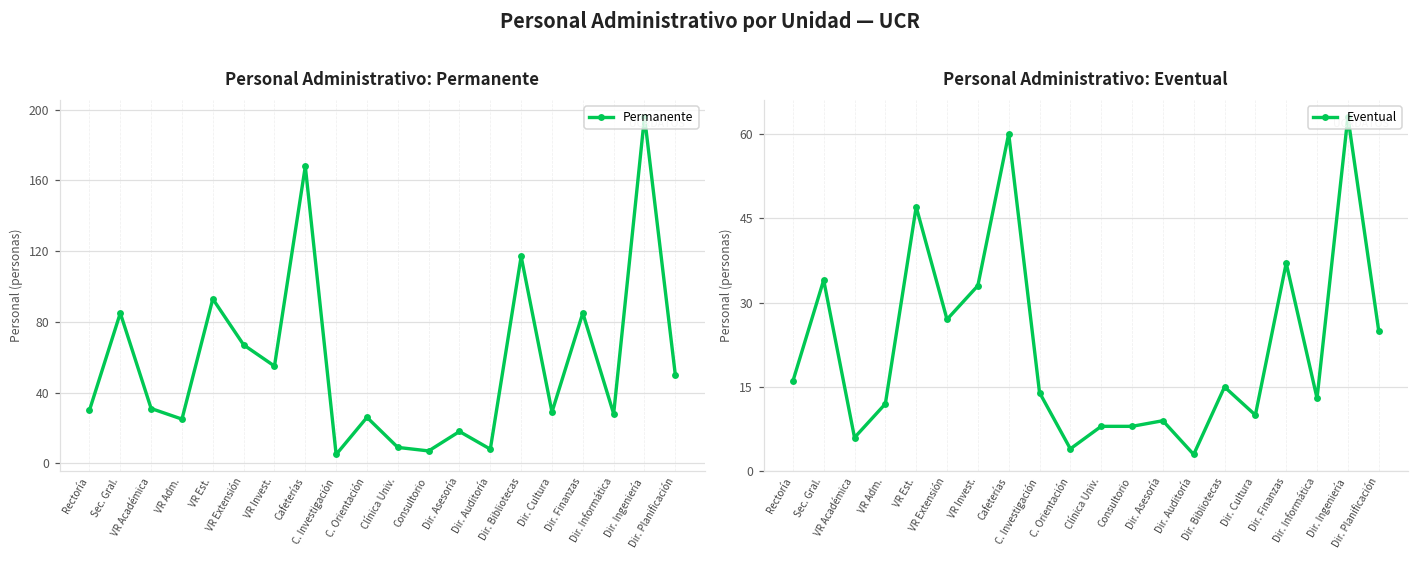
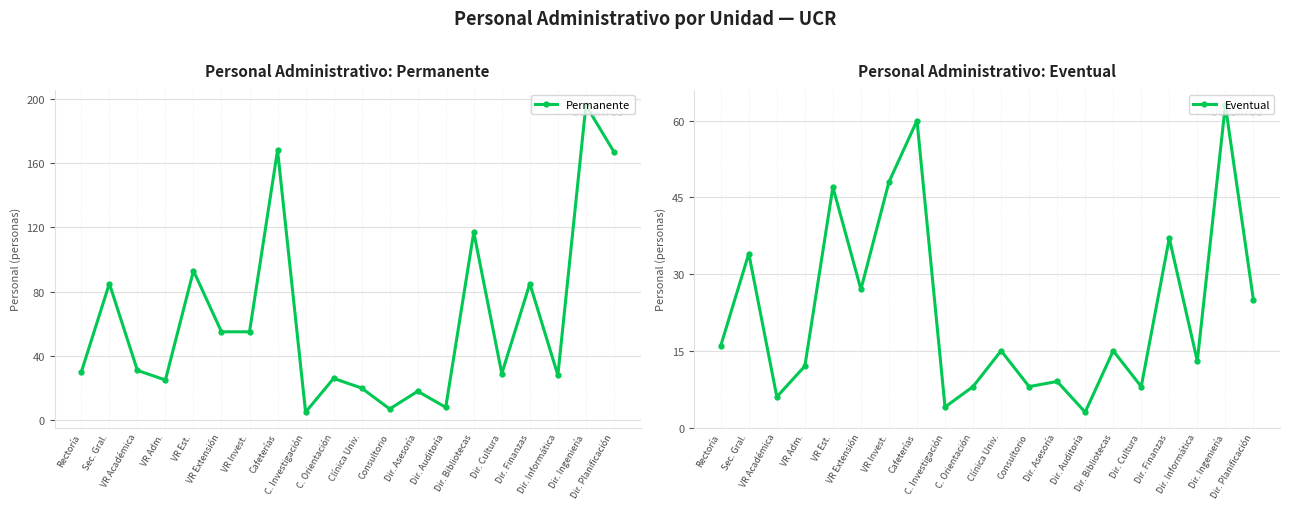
  {
    "Personal Administrativo: Permanente": {
      "Rectoría": 30,
      "Sec. Gral.": 85,
      "VR Académica": 31,
      "VR Adm.": 25,
      "VR Est.": 93,
-     "VR Extensión": 67,
+     "VR Extensión": 55,
      "VR Invest.": 55,
      "Cafeterías": 168,
      "C. Investigación": 5,
      "C. Orientación": 26,
-     "Clínica Univ.": 9,
+     "Clínica Univ.": 20,
      "Consultorio": 7,
      "Dir. Asesoría": 18,
      "Dir. Auditoría": 8,
      "Dir. Bibliotecas": 117,
      "Dir. Cultura": 29,
      "Dir. Finanzas": 85,
      "Dir. Informática": 28,
-     "Dir. Planificación": 50
+     "Dir. Planificación": 167
    },
    "Personal Administrativo: Eventual": {
      "Rectoría": 16,
      "Sec. Gral.": 34,
      "VR Académica": 6,
      "VR Adm.": 12,
      "VR Est.": 47,
      "VR Extensión": 27,
-     "VR Invest.": 33,
+     "VR Invest.": 48,
      "Cafeterías": 60,
-     "C. Investigación": 14,
-     "C. Orientación": 4,
-     "Clínica Univ.": 8,
+     "C. Investigación": 4,
+     "C. Orientación": 8,
+     "Clínica Univ.": 15,
      "Consultorio": 8,
      "Dir. Asesoría": 9,
      "Dir. Auditoría": 3,
      "Dir. Bibliotecas": 15,
-     "Dir. Cultura": 10,
+     "Dir. Cultura": 8,
      "Dir. Finanzas": 37,
      "Dir. Informática": 13,
      "Dir. Planificación": 25
    }
  }
